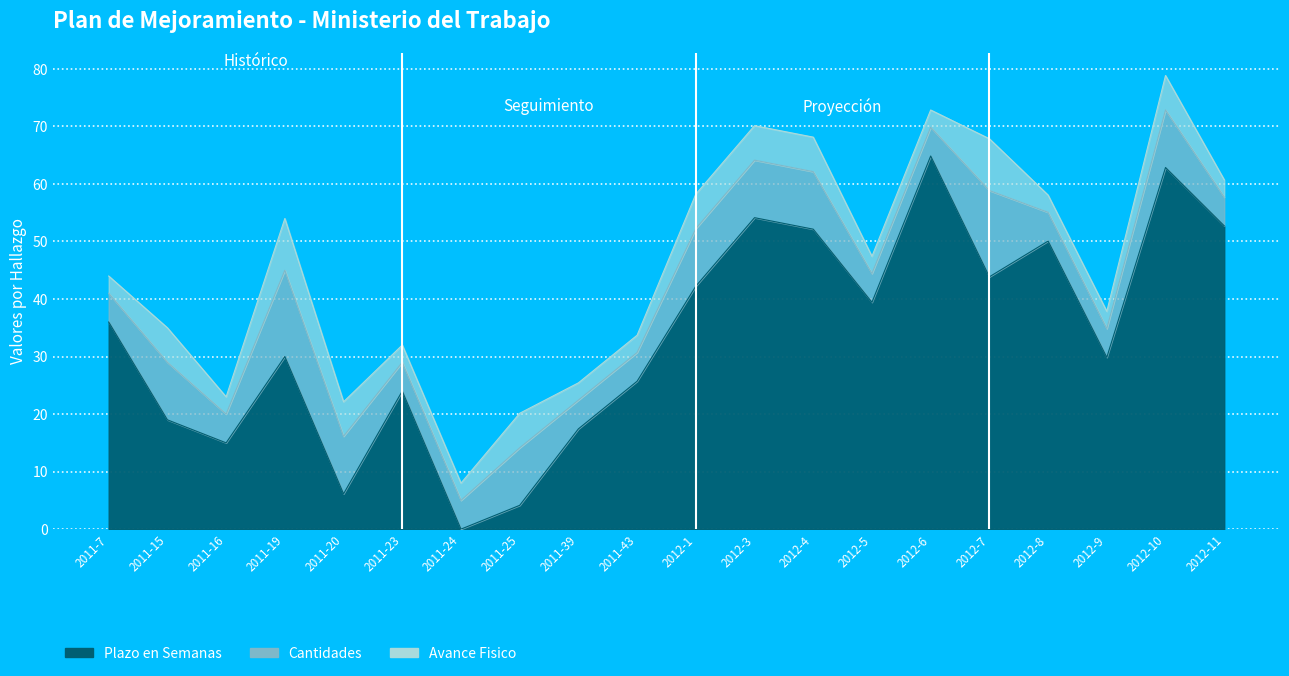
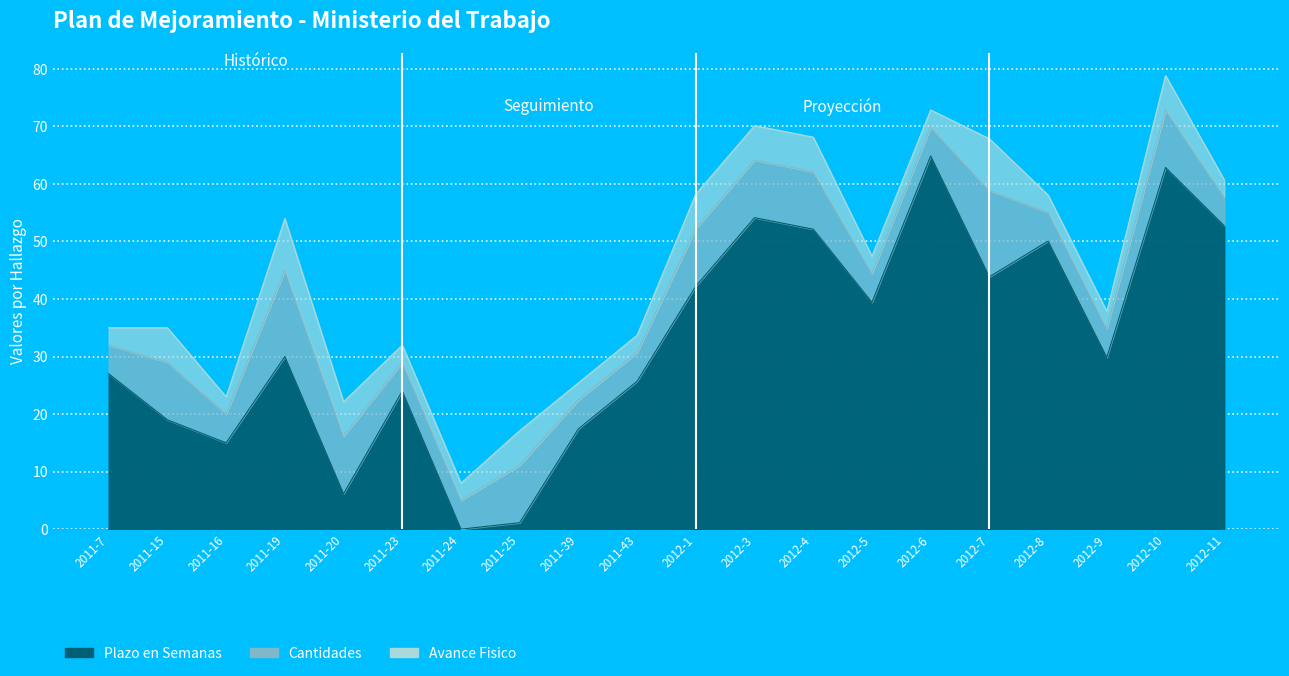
  {
    "Plazo en Semanas": {
-     "2011-7": 36,
+     "2011-7": 27,
      "2011-15": 19,
      "2011-16": 15,
      "2011-19": 30,
      "2011-20": 6,
      "2011-23": 24,
      "2011-24": 0,
-     "2011-25": 4,
+     "2011-25": 1,
      "2011-39": 17,
      "2011-43": 26,
      "2012-1": 42,
      "2012-3": 54,
      "2012-4": 52,
      "2012-5": 39,
      "2012-6": 65,
      "2012-7": 44,
      "2012-8": 50,
      "2012-9": 30,
      "2012-10": 63,
      "2012-11": 53
    }
  }
